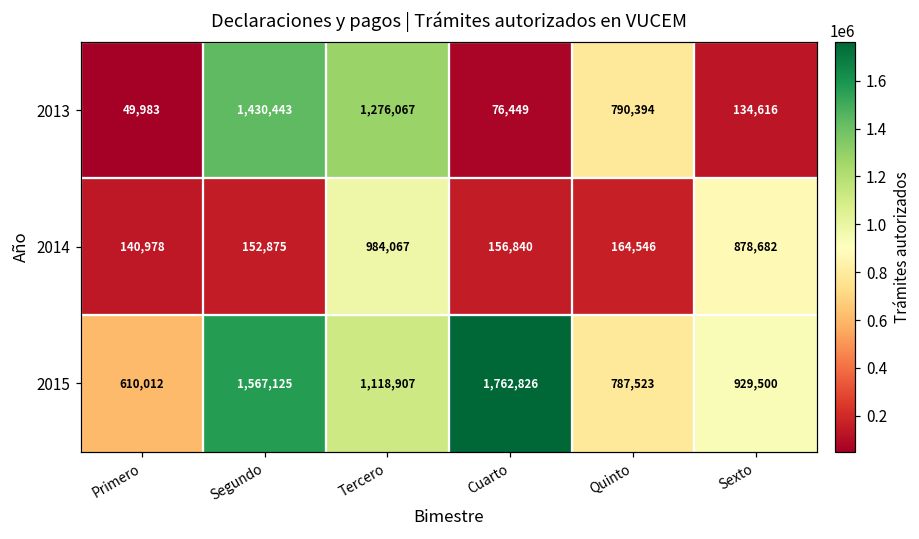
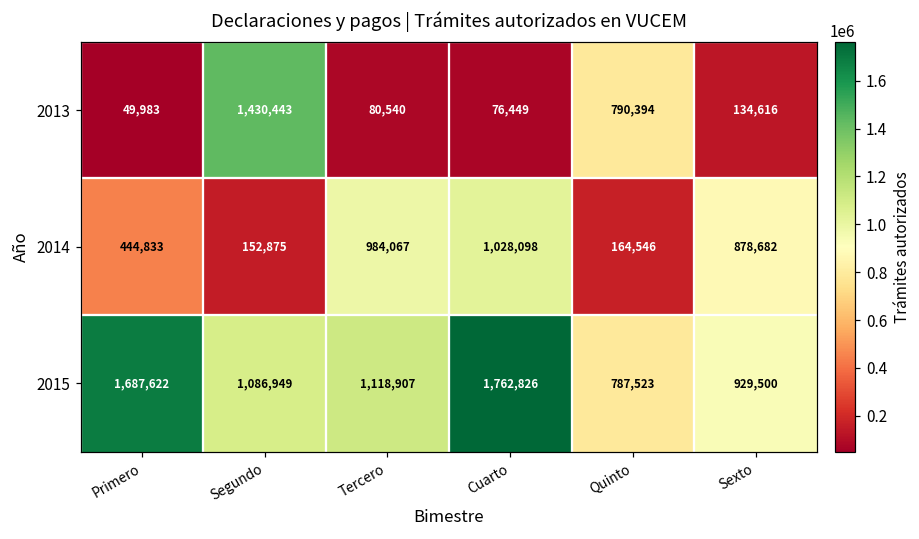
  {
    "2013": {
      "Primero": "49,983",
      "Segundo": "1,430,443",
-     "Tercero": "1,276,067",
+     "Tercero": "80,540",
      "Cuarto": "76,449",
      "Quinto": "790,394",
      "Sexto": "134,616"
    },
    "2014": {
-     "Primero": "140,978",
+     "Primero": "444,833",
      "Segundo": "152,875",
      "Tercero": "984,067",
-     "Cuarto": "156,840",
+     "Cuarto": "1,028,098",
      "Quinto": "164,546",
      "Sexto": "878,682"
    },
    "2015": {
-     "Primero": "610,012",
-     "Segundo": "1,567,125",
+     "Primero": "1,687,622",
+     "Segundo": "1,086,949",
      "Tercero": "1,118,907",
      "Cuarto": "1,762,826",
      "Quinto": "787,523",
      "Sexto": "929,500"
    }
  }
